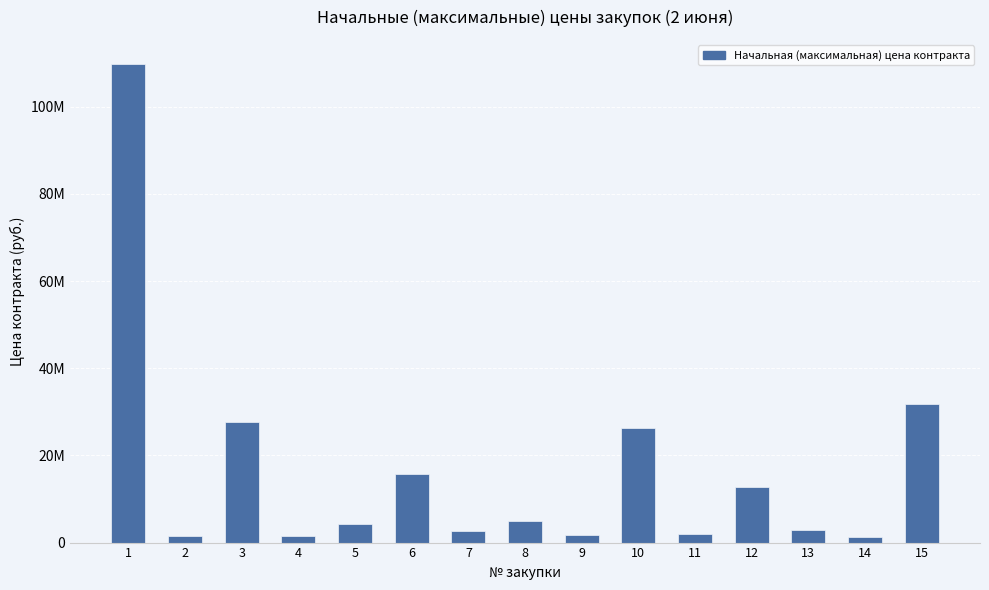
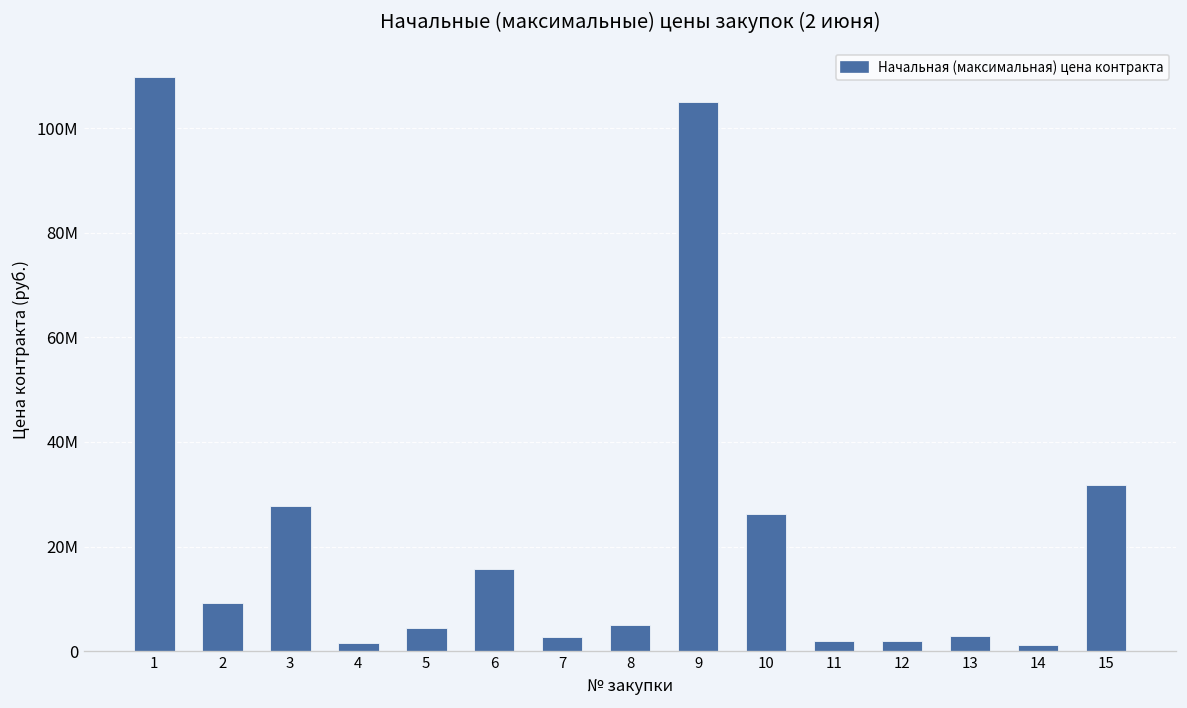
  {
    "1": 110000000,
-   "2": 1000000,
+   "2": 9000000,
    "3": 28000000,
    "4": 2000000,
    "5": 4000000,
    "6": 16000000,
    "7": 3000000,
    "8": 5000000,
-   "9": 2000000,
+   "9": 105000000,
    "10": 26000000,
    "11": 2000000,
-   "12": 13000000,
+   "12": 2000000,
    "13": 3000000,
    "14": 1000000,
    "15": 32000000
  }
